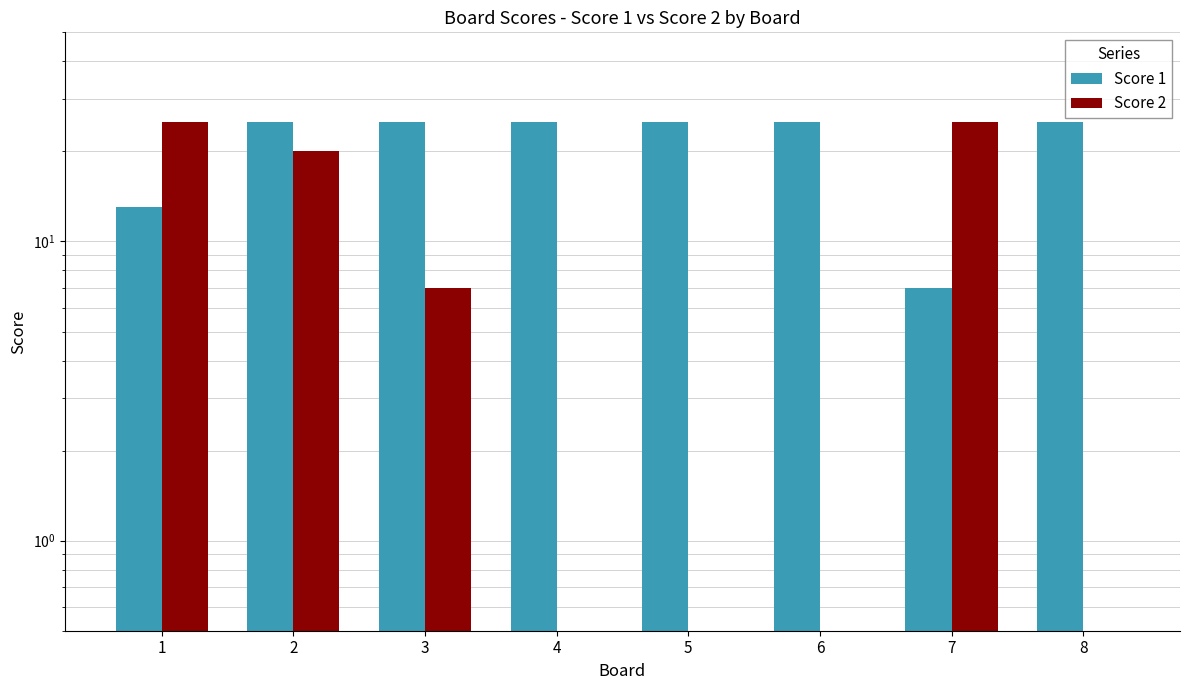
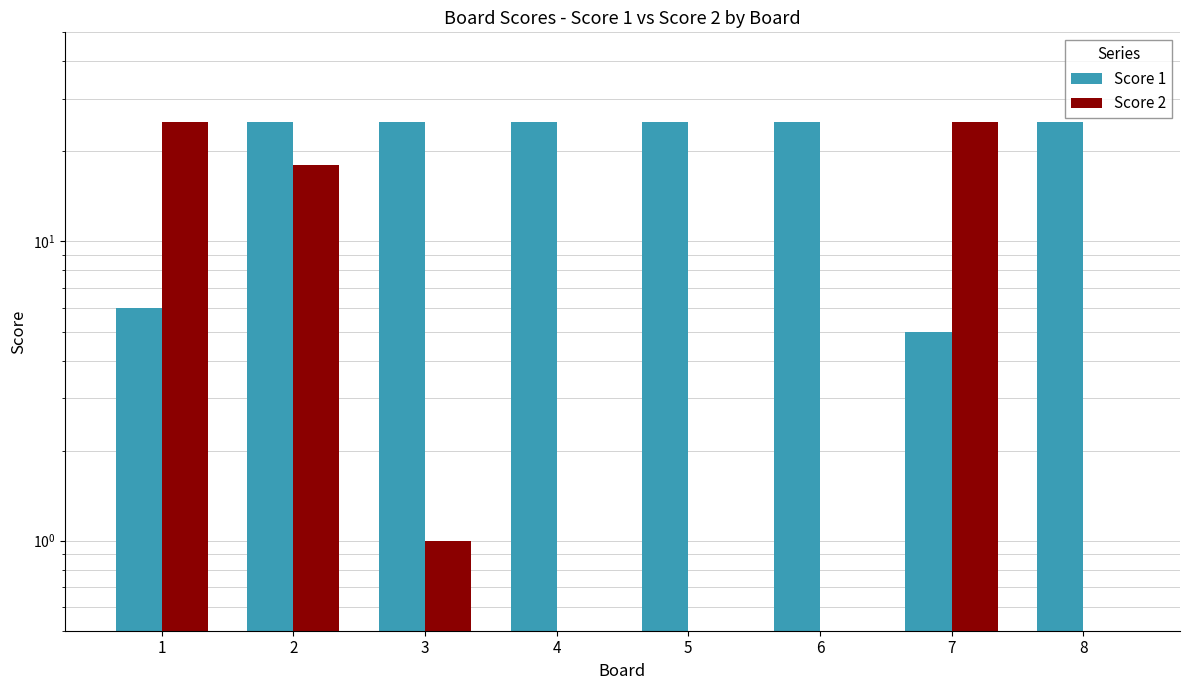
  {
    "Score 1": {
-     "1": 13,
+     "1": 6,
      "2": 25,
      "3": 25,
      "4": 25,
      "5": 25,
      "6": 25,
-     "7": 7,
+     "7": 5,
      "8": 25
    },
    "Score 2": {
      "1": 25,
-     "2": 20,
-     "3": 7,
+     "2": 18,
+     "3": 1,
      "7": 25
    }
  }
